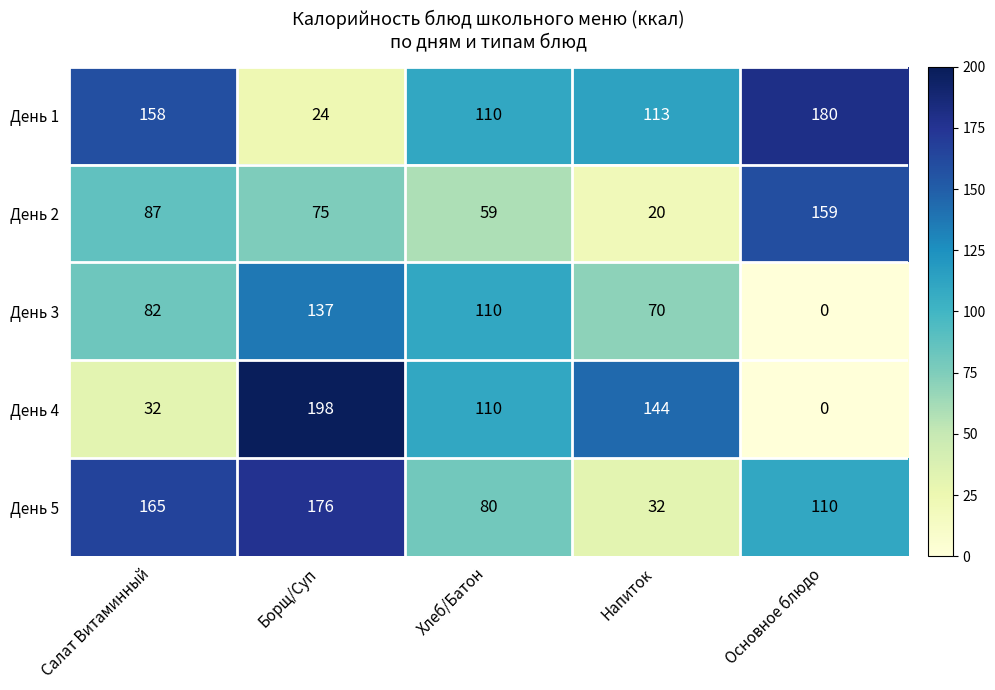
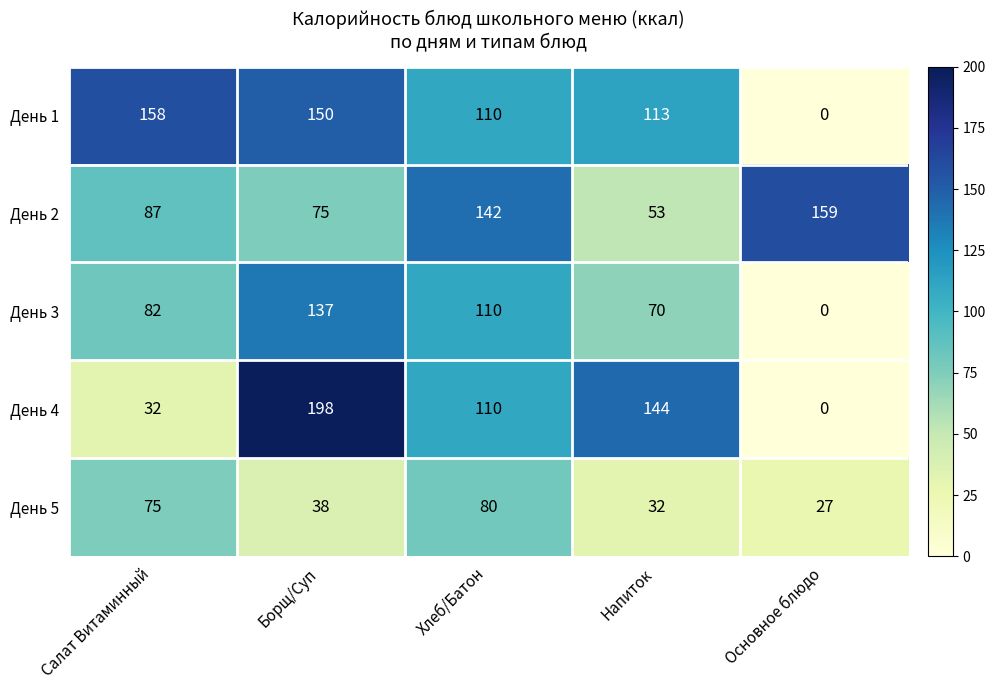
  {
    "День 1": {
      "Салат Витаминный": 158,
-     "Борщ/Суп": 24,
+     "Борщ/Суп": 150,
      "Хлеб/Батон": 110,
      "Напиток": 113,
-     "Основное блюдо": 180
+     "Основное блюдо": 0
    },
    "День 2": {
      "Салат Витаминный": 87,
      "Борщ/Суп": 75,
-     "Хлеб/Батон": 59,
-     "Напиток": 20,
+     "Хлеб/Батон": 142,
+     "Напиток": 53,
      "Основное блюдо": 159
    },
    "День 3": {
      "Салат Витаминный": 82,
      "Борщ/Суп": 137,
      "Хлеб/Батон": 110,
      "Напиток": 70,
      "Основное блюдо": 0
    },
    "День 4": {
      "Салат Витаминный": 32,
      "Борщ/Суп": 198,
      "Хлеб/Батон": 110,
      "Напиток": 144,
      "Основное блюдо": 0
    },
    "День 5": {
-     "Салат Витаминный": 165,
-     "Борщ/Суп": 176,
+     "Салат Витаминный": 75,
+     "Борщ/Суп": 38,
      "Хлеб/Батон": 80,
      "Напиток": 32,
-     "Основное блюдо": 110
+     "Основное блюдо": 27
    }
  }
